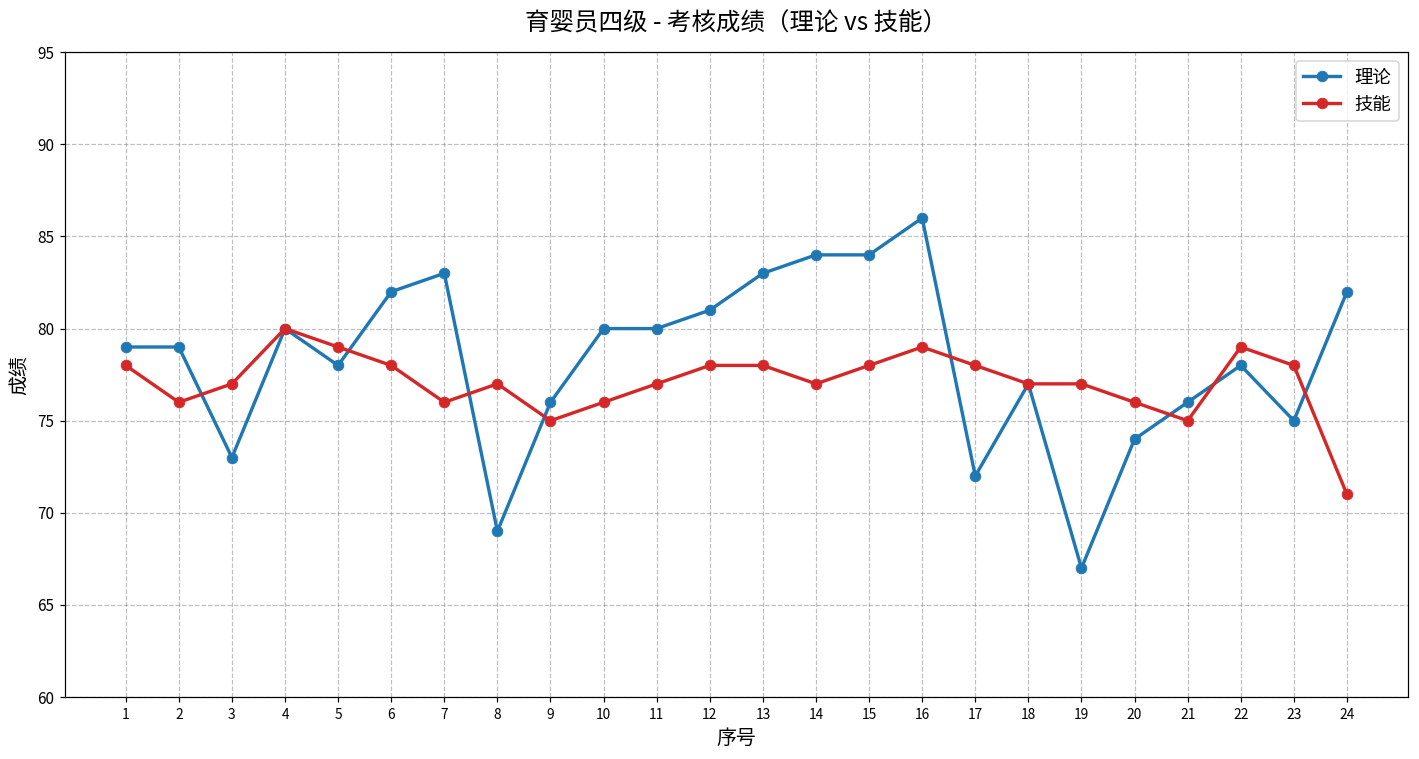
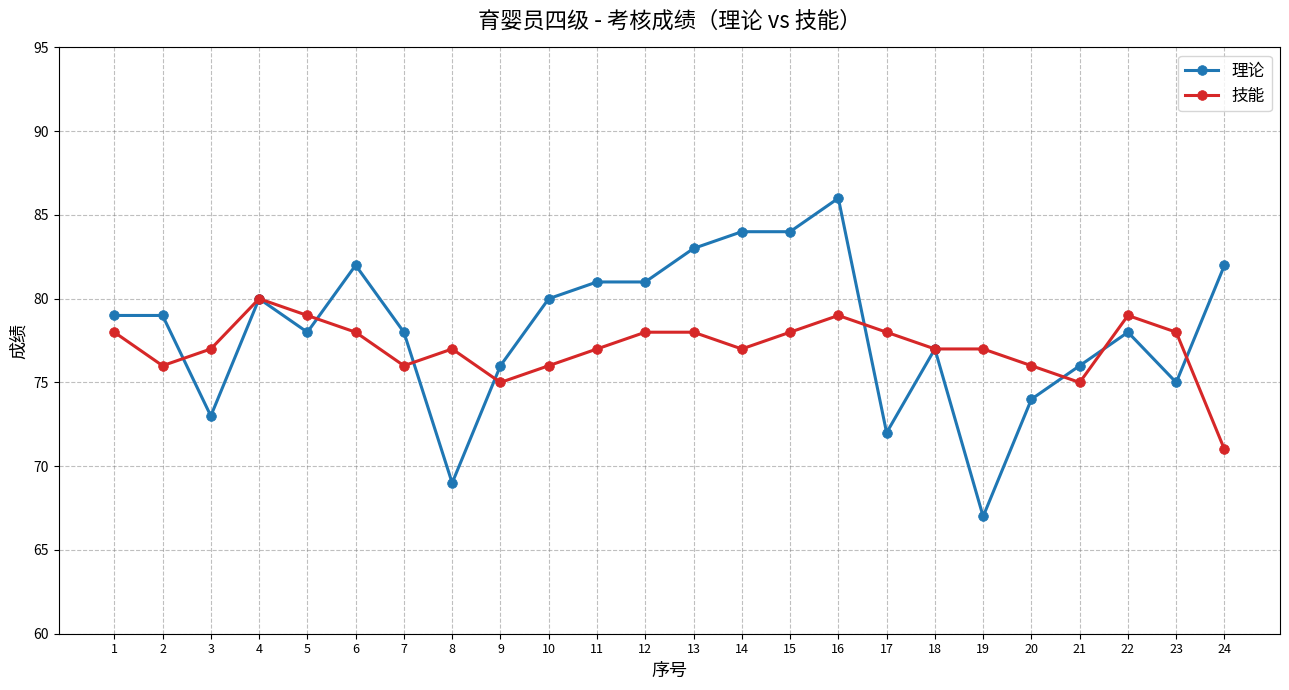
  {
    "理论": {
      "1": 79,
      "2": 79,
      "3": 73,
      "5": 78,
      "6": 82,
-     "7": 83,
+     "7": 78,
      "8": 69,
      "9": 76,
      "10": 80,
-     "11": 80,
+     "11": 81,
      "12": 81,
      "13": 83,
      "14": 84,
      "15": 84,
      "16": 86,
      "17": 72,
      "19": 67,
      "20": 74,
      "21": 76,
      "22": 78,
      "23": 75,
      "24": 82
    },
    "技能": {
      "1": 78,
      "2": 76,
      "3": 77,
      "5": 79,
      "6": 78,
      "7": 76,
      "8": 77,
      "9": 75,
      "10": 76,
      "11": 77,
      "12": 78,
      "13": 78,
      "14": 77,
      "15": 78,
      "16": 79,
      "17": 78,
      "19": 77,
      "20": 76,
      "21": 75,
      "22": 79,
      "23": 78,
      "24": 71
    }
  }
